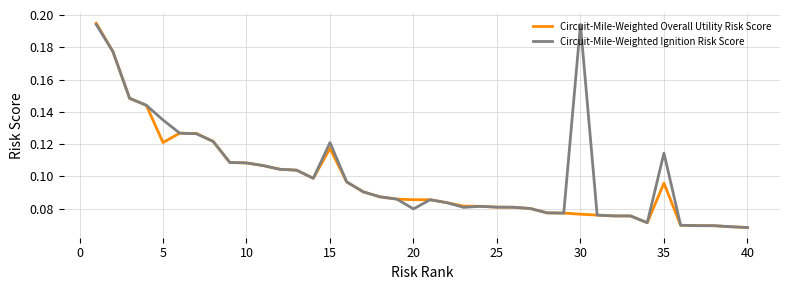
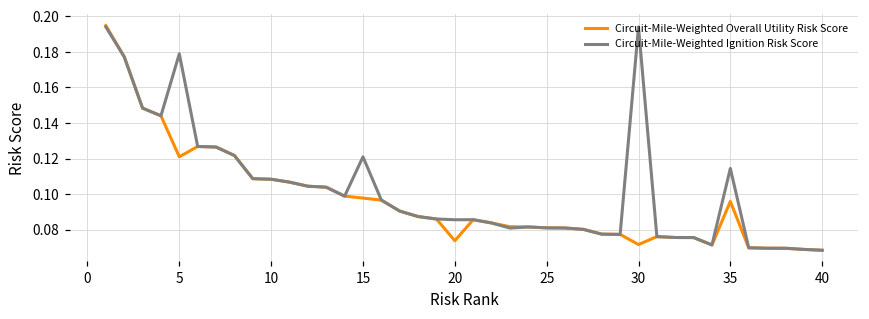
  {
    "Circuit-Mile-Weighted Overall Utility Risk Score": {
      "5": 0.121,
-     "15": 0.117,
-     "20": 0.086,
-     "30": 0.077,
+     "15": 0.098,
+     "20": 0.074,
+     "30": 0.072,
      "35": 0.096
    },
    "Circuit-Mile-Weighted Ignition Risk Score": {
-     "5": 0.135,
+     "5": 0.179,
      "15": 0.121,
-     "20": 0.080,
+     "20": 0.086,
      "30": 0.194,
      "35": 0.114
    }
  }
